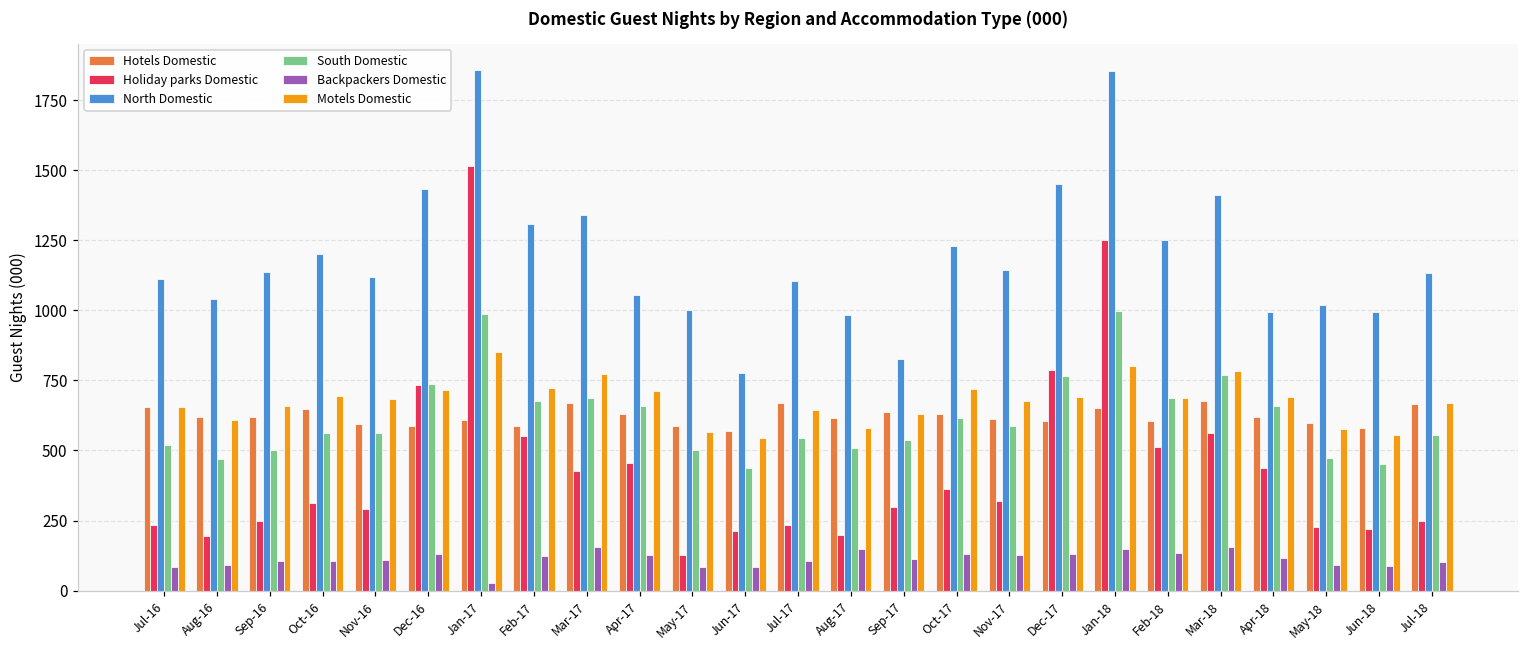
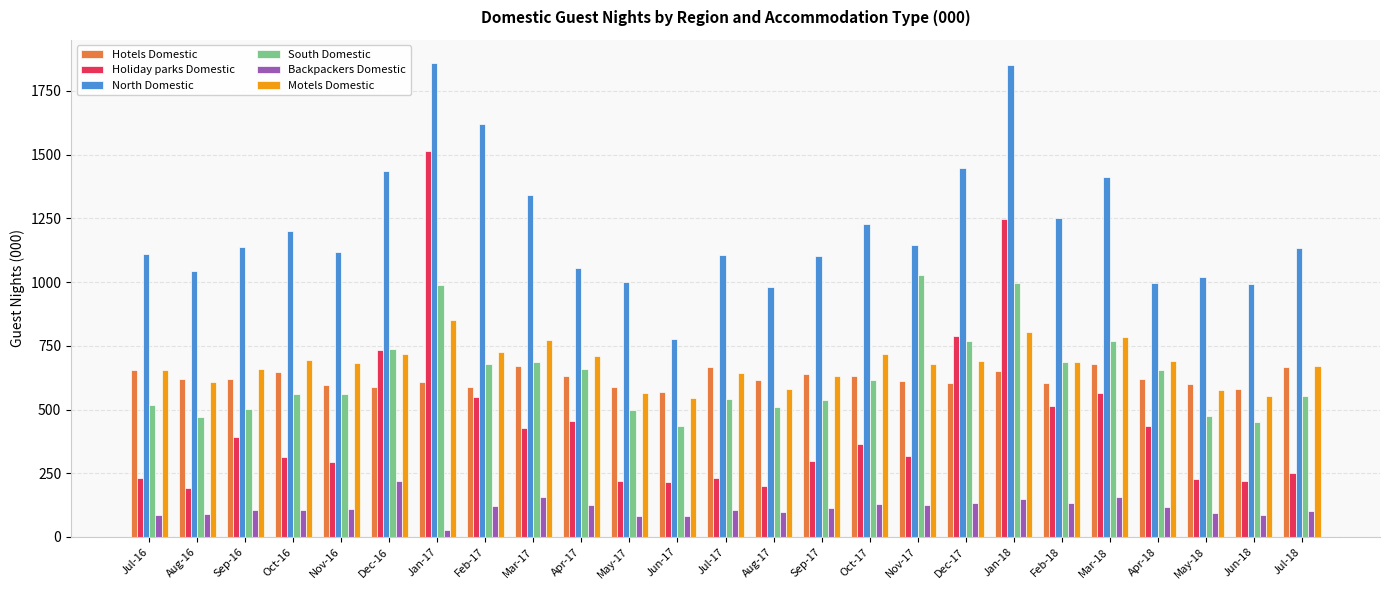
  {
    "Holiday parks Domestic": {
      "Jul-16": 230,
      "Aug-16": 190,
-     "Sep-16": 250,
+     "Sep-16": 390,
      "Oct-16": 310,
      "Nov-16": 290,
      "Dec-16": 740,
      "Jan-17": 1510,
      "Feb-17": 550,
      "Mar-17": 430,
      "Apr-17": 460,
-     "May-17": 130,
+     "May-17": 220,
      "Jun-17": 210,
      "Jul-17": 230,
      "Aug-17": 200,
      "Sep-17": 300,
      "Oct-17": 360,
      "Nov-17": 320,
      "Dec-17": 790,
      "Jan-18": 1250,
      "Feb-18": 510,
      "Mar-18": 560,
      "Apr-18": 440,
      "May-18": 230,
      "Jun-18": 220,
      "Jul-18": 250
    },
    "North Domestic": {
      "Jul-16": 1110,
      "Aug-16": 1040,
      "Sep-16": 1140,
      "Oct-16": 1200,
      "Nov-16": 1120,
      "Dec-16": 1430,
      "Jan-17": 1860,
-     "Feb-17": 1310,
+     "Feb-17": 1620,
      "Mar-17": 1340,
      "Apr-17": 1060,
      "May-17": 1000,
      "Jun-17": 780,
      "Jul-17": 1110,
      "Aug-17": 980,
-     "Sep-17": 830,
+     "Sep-17": 1100,
      "Oct-17": 1230,
      "Nov-17": 1140,
      "Dec-17": 1450,
      "Jan-18": 1850,
      "Feb-18": 1250,
      "Mar-18": 1410,
      "Apr-18": 1000,
      "May-18": 1020,
      "Jun-18": 990,
      "Jul-18": 1130
    },
    "South Domestic": {
      "Jul-16": 520,
      "Aug-16": 470,
      "Sep-16": 500,
      "Oct-16": 560,
      "Nov-16": 560,
      "Dec-16": 740,
      "Jan-17": 990,
      "Feb-17": 680,
      "Mar-17": 690,
      "Apr-17": 660,
      "May-17": 500,
      "Jun-17": 440,
      "Jul-17": 540,
      "Aug-17": 510,
      "Sep-17": 540,
      "Oct-17": 620,
-     "Nov-17": 590,
+     "Nov-17": 1030,
      "Dec-17": 770,
      "Jan-18": 1000,
      "Feb-18": 690,
      "Mar-18": 770,
      "Apr-18": 660,
      "May-18": 470,
      "Jun-18": 450,
      "Jul-18": 560
    },
    "Backpackers Domestic": {
      "Jul-16": 90,
      "Aug-16": 90,
      "Sep-16": 110,
      "Oct-16": 110,
      "Nov-16": 110,
-     "Dec-16": 130,
+     "Dec-16": 220,
      "Jan-17": 30,
      "Feb-17": 120,
      "Mar-17": 160,
      "Apr-17": 130,
      "May-17": 80,
      "Jun-17": 80,
      "Jul-17": 100,
-     "Aug-17": 150,
+     "Aug-17": 100,
      "Sep-17": 110,
      "Oct-17": 130,
      "Nov-17": 130,
      "Dec-17": 130,
      "Jan-18": 150,
      "Feb-18": 130,
      "Mar-18": 160,
      "Apr-18": 120,
      "May-18": 90,
      "Jun-18": 90,
      "Jul-18": 100
    }
  }
